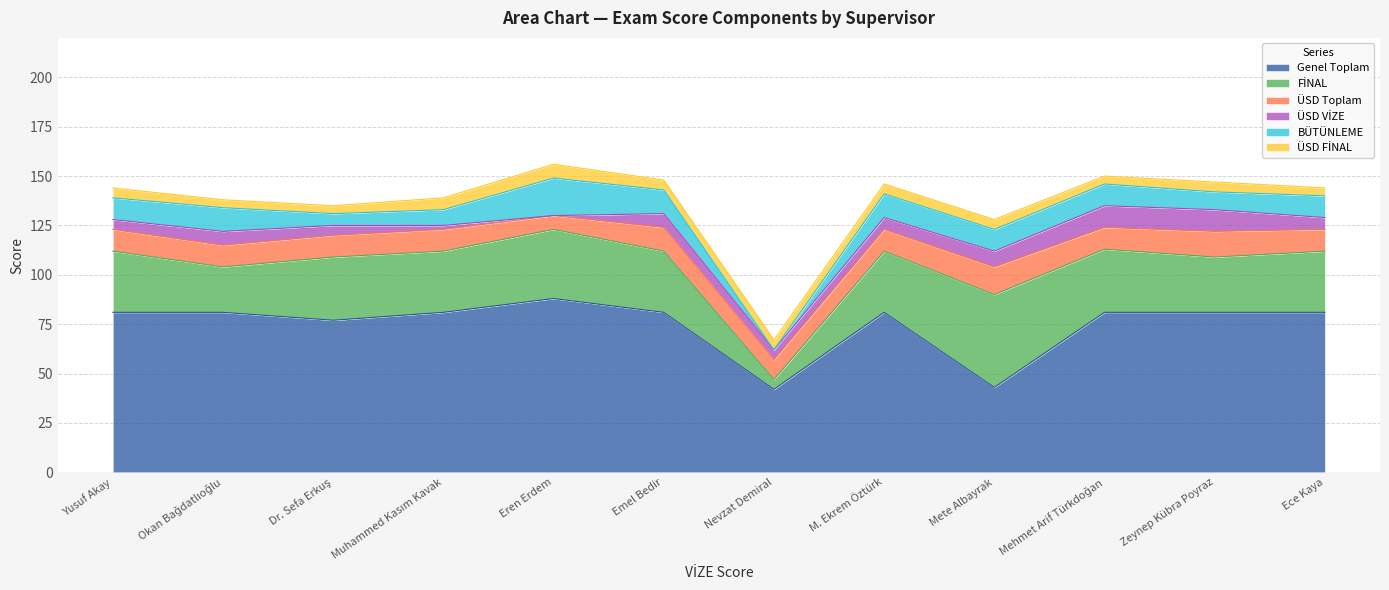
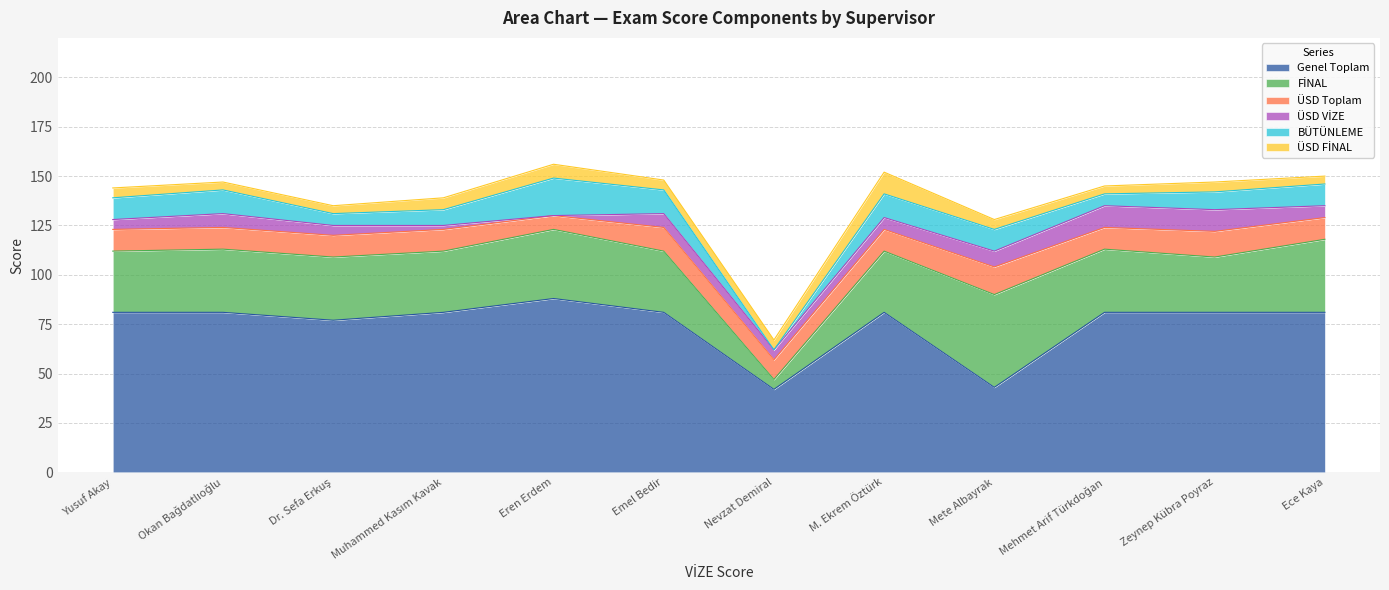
  {
    "Genel Toplam": {
      "Yusuf Akay": 81,
      "Okan Bağdatlıoğlu": 81,
      "Dr. Sefa Erkuş": 77,
      "Muhammed Kasım Kavak": 81,
      "Eren Erdem": 88,
      "Emel Bedir": 81,
      "Nevzat Demiral": 42,
      "M. Ekrem Öztürk": 81,
      "Mete Albayrak": 43,
      "Mehmet Arif Türkdoğan": 81,
      "Zeynep Kübra Poyraz": 81,
      "Ece Kaya": 81
    },
    "FİNAL": {
      "Yusuf Akay": 31,
-     "Okan Bağdatlıoğlu": 23,
+     "Okan Bağdatlıoğlu": 32,
      "Dr. Sefa Erkuş": 32,
      "Muhammed Kasım Kavak": 31,
      "Eren Erdem": 35,
      "Emel Bedir": 31,
      "Nevzat Demiral": 5,
      "M. Ekrem Öztürk": 31,
      "Mete Albayrak": 47,
      "Mehmet Arif Türkdoğan": 32,
      "Zeynep Kübra Poyraz": 28,
-     "Ece Kaya": 31
+     "Ece Kaya": 37
    },
    "ÜSD Toplam": {
      "Yusuf Akay": 11,
      "Okan Bağdatlıoğlu": 11,
      "Dr. Sefa Erkuş": 11,
      "Muhammed Kasım Kavak": 11,
      "Emel Bedir": 12,
      "Nevzat Demiral": 10,
      "M. Ekrem Öztürk": 11,
      "Mete Albayrak": 14,
      "Mehmet Arif Türkdoğan": 11,
      "Zeynep Kübra Poyraz": 13,
      "Ece Kaya": 11
    },
    "ÜSD VİZE": {
      "Yusuf Akay": 5,
      "Okan Bağdatlıoğlu": 7,
      "Dr. Sefa Erkuş": 5,
      "Muhammed Kasım Kavak": 2,
      "Emel Bedir": 7,
      "M. Ekrem Öztürk": 6,
      "Mete Albayrak": 8,
      "Mehmet Arif Türkdoğan": 11,
      "Zeynep Kübra Poyraz": 11,
      "Ece Kaya": 6
    },
    "BÜTÜNLEME": {
      "Yusuf Akay": 11,
      "Okan Bağdatlıoğlu": 12,
      "Dr. Sefa Erkuş": 6,
      "Muhammed Kasım Kavak": 8,
      "Eren Erdem": 19,
      "Emel Bedir": 12,
      "M. Ekrem Öztürk": 12,
      "Mete Albayrak": 11,
-     "Mehmet Arif Türkdoğan": 11,
+     "Mehmet Arif Türkdoğan": 6,
      "Zeynep Kübra Poyraz": 9,
      "Ece Kaya": 11
    },
    "ÜSD FİNAL": {
      "Yusuf Akay": 5,
      "Okan Bağdatlıoğlu": 4,
      "Dr. Sefa Erkuş": 4,
      "Muhammed Kasım Kavak": 6,
      "Eren Erdem": 7,
      "Emel Bedir": 5,
      "Nevzat Demiral": 5,
-     "M. Ekrem Öztürk": 5,
+     "M. Ekrem Öztürk": 11,
      "Mete Albayrak": 5,
      "Mehmet Arif Türkdoğan": 4,
      "Zeynep Kübra Poyraz": 5,
      "Ece Kaya": 4
    }
  }
